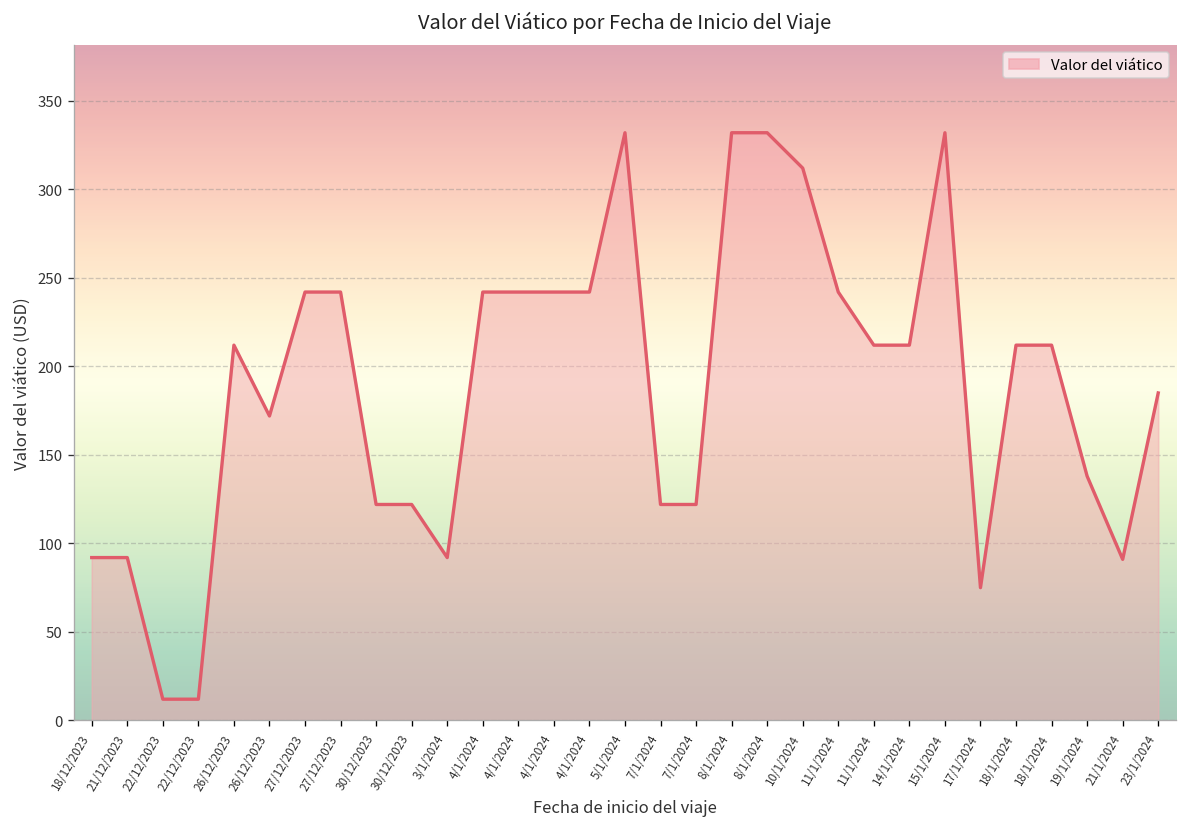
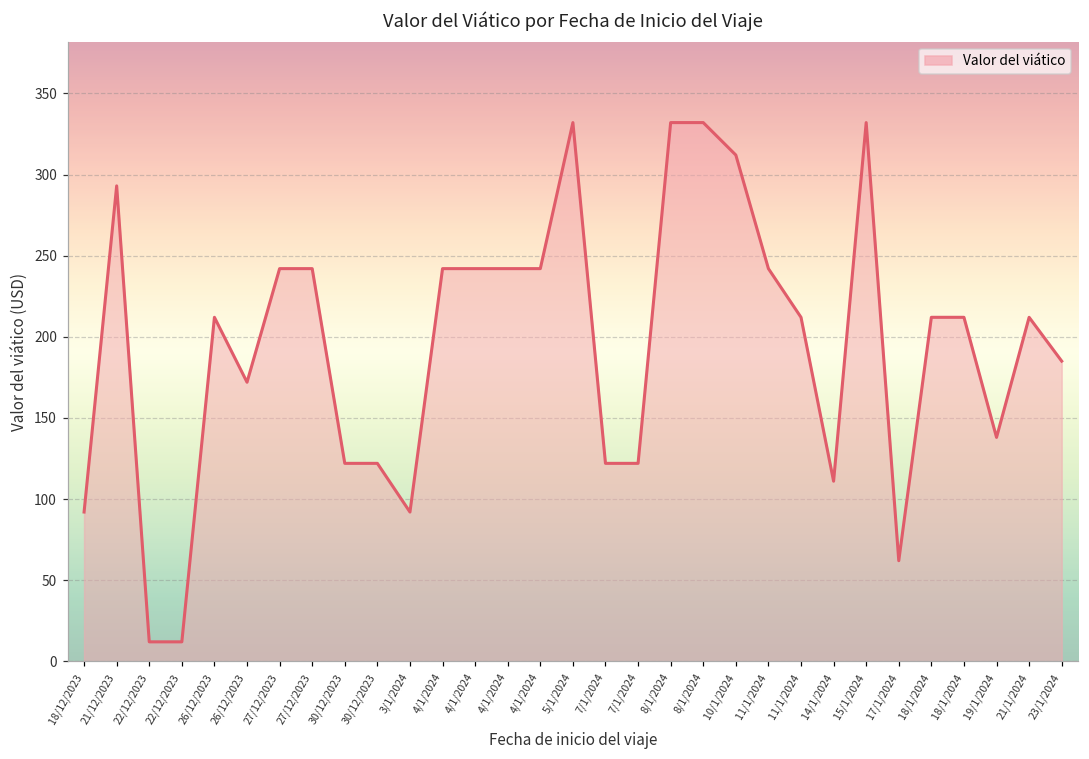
  {
    "18/12/2023": 92,
-   "21/12/2023": 92,
+   "21/12/2023": 293,
    "3/1/2024": 92,
    "5/1/2024": 332,
    "10/1/2024": 312,
-   "14/1/2024": 212,
+   "14/1/2024": 111,
    "15/1/2024": 332,
-   "17/1/2024": 75,
+   "17/1/2024": 62,
    "19/1/2024": 138,
-   "21/1/2024": 91,
+   "21/1/2024": 212,
    "23/1/2024": 185
  }
